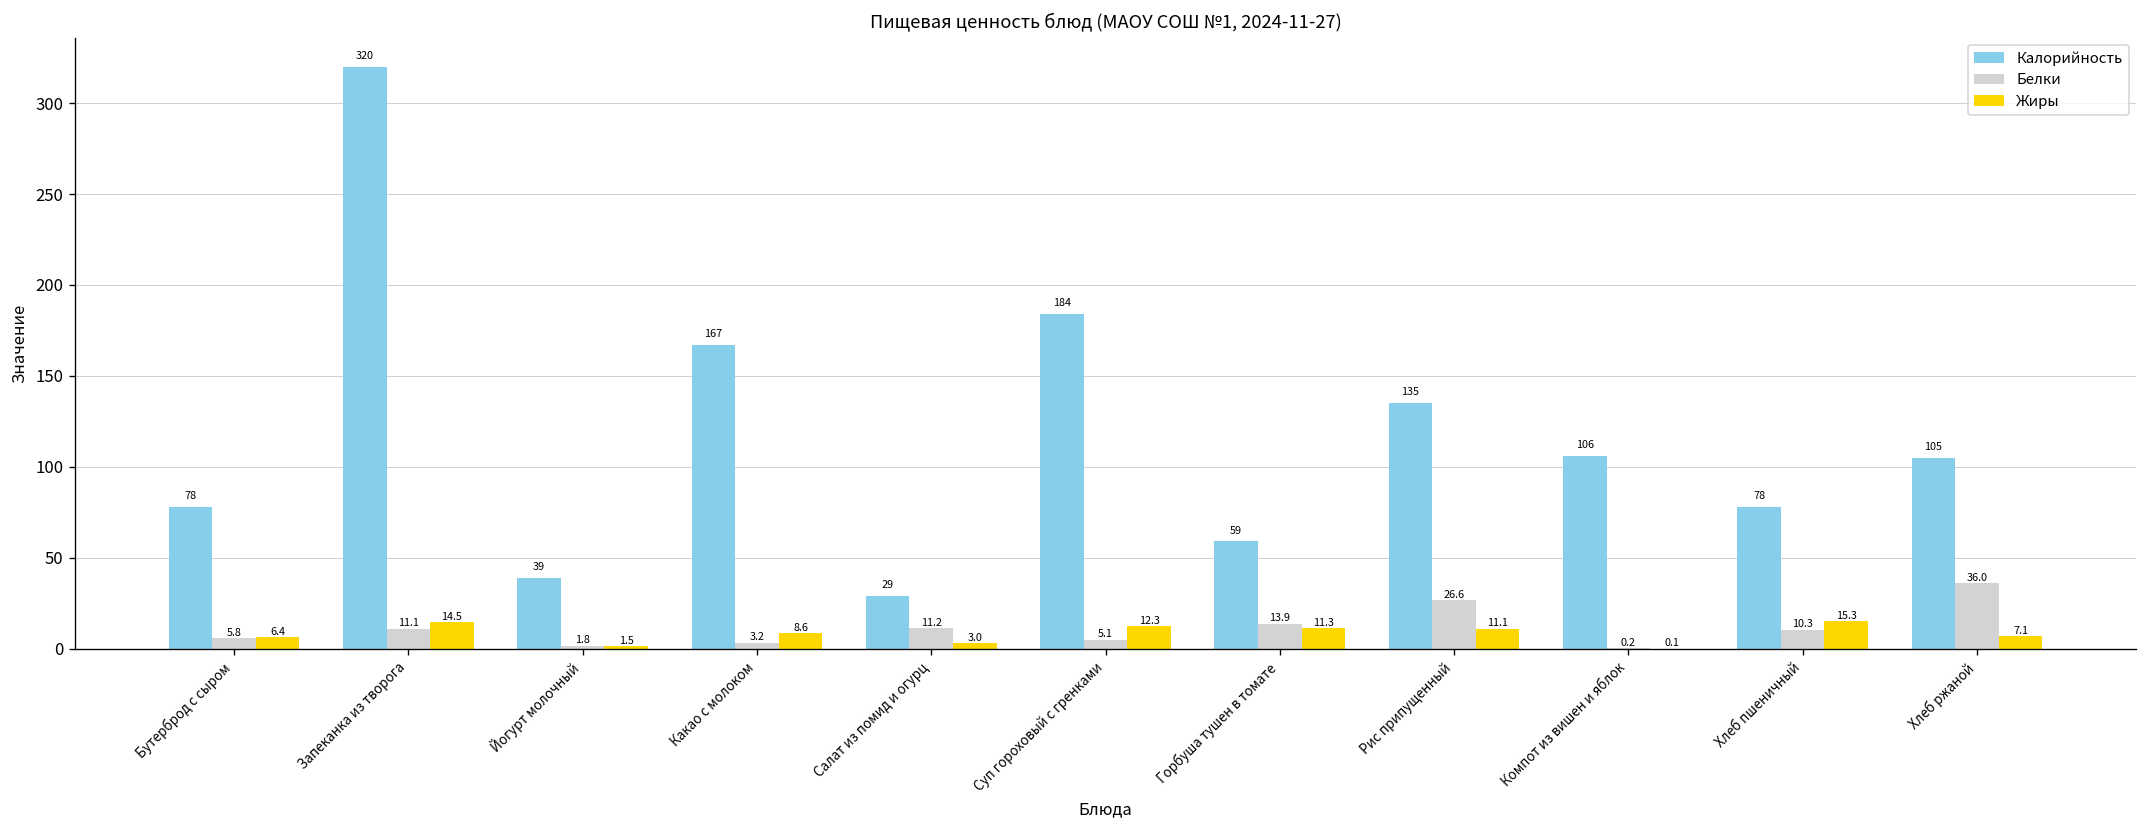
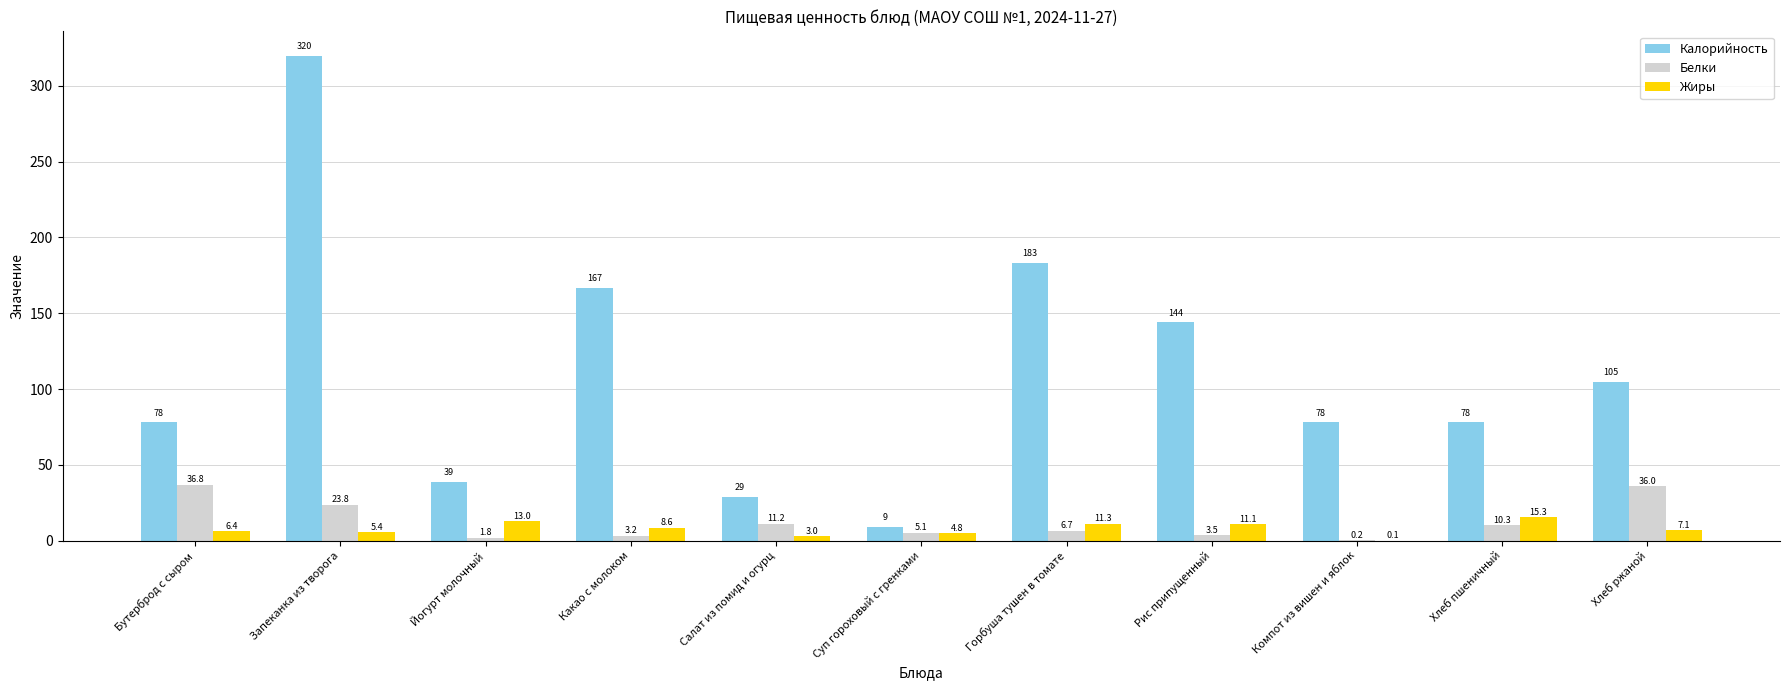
  {
    "Калорийность": {
      "Бутерброд с сыром": 78,
      "Запеканка из творога": 320,
      "Йогурт молочный": 39,
      "Какао с молоком": 167,
      "Салат из помид и огурц": 29,
-     "Суп гороховый с гренками": 184,
-     "Горбуша тушен в томате": 59,
-     "Рис припущенный": 135,
-     "Компот из вишен и яблок": 106,
+     "Суп гороховый с гренками": 9,
+     "Горбуша тушен в томате": 183,
+     "Рис припущенный": 144,
+     "Компот из вишен и яблок": 78,
      "Хлеб пшеничный": 78,
      "Хлеб ржаной": 105
    },
    "Белки": {
-     "Бутерброд с сыром": 5.8,
-     "Запеканка из творога": 11.1,
+     "Бутерброд с сыром": 36.8,
+     "Запеканка из творога": 23.8,
      "Йогурт молочный": 1.8,
      "Какао с молоком": 3.2,
      "Салат из помид и огурц": 11.2,
      "Суп гороховый с гренками": 5.1,
-     "Горбуша тушен в томате": 13.9,
-     "Рис припущенный": 26.6,
+     "Горбуша тушен в томате": 6.7,
+     "Рис припущенный": 3.5,
      "Компот из вишен и яблок": 0.2,
      "Хлеб пшеничный": 10.3,
      "Хлеб ржаной": 36.0
    },
    "Жиры": {
      "Бутерброд с сыром": 6.4,
-     "Запеканка из творога": 14.5,
-     "Йогурт молочный": 1.5,
+     "Запеканка из творога": 5.4,
+     "Йогурт молочный": 13.0,
      "Какао с молоком": 8.6,
      "Салат из помид и огурц": 3.0,
-     "Суп гороховый с гренками": 12.3,
+     "Суп гороховый с гренками": 4.8,
      "Горбуша тушен в томате": 11.3,
      "Рис припущенный": 11.1,
      "Компот из вишен и яблок": 0.1,
      "Хлеб пшеничный": 15.3,
      "Хлеб ржаной": 7.1
    }
  }
